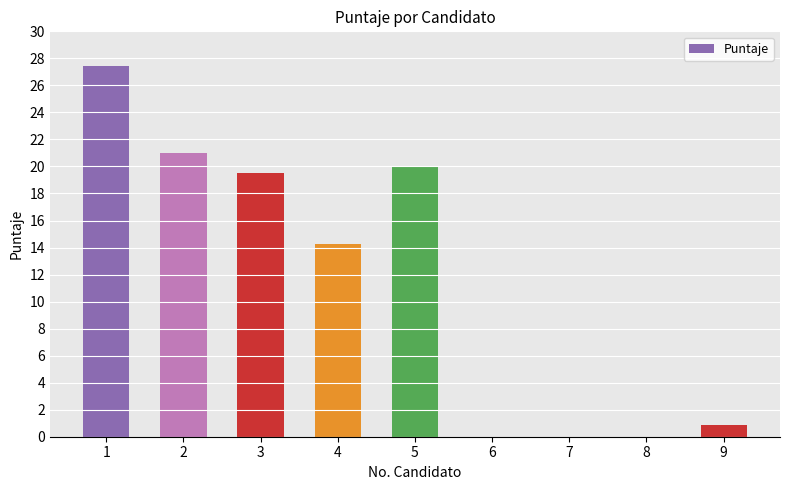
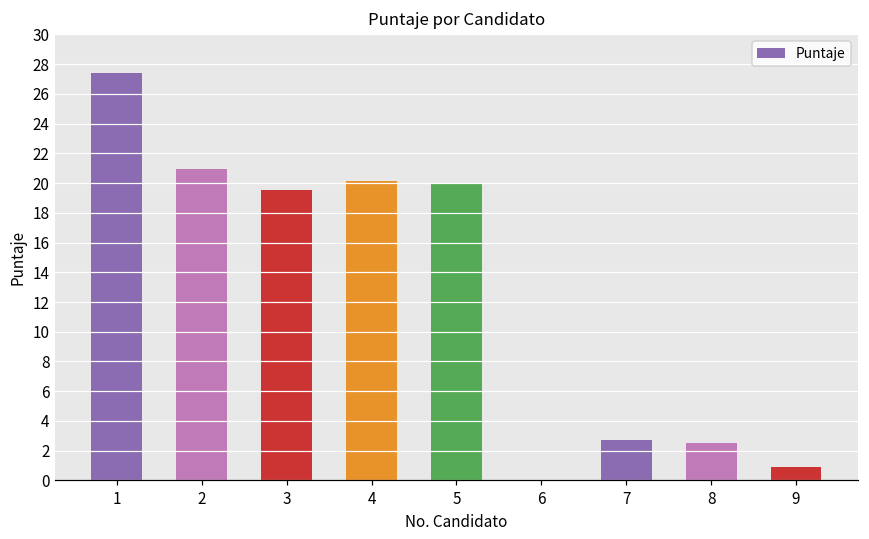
  {
    "1": 27.4,
    "2": 21.0,
    "3": 19.6,
-   "4": 14.3,
+   "4": 20.1,
    "5": 20.0,
    "6": 0.0,
-   "7": 0.0,
-   "8": 0.0,
+   "7": 2.7,
+   "8": 2.5,
    "9": 0.9
  }
